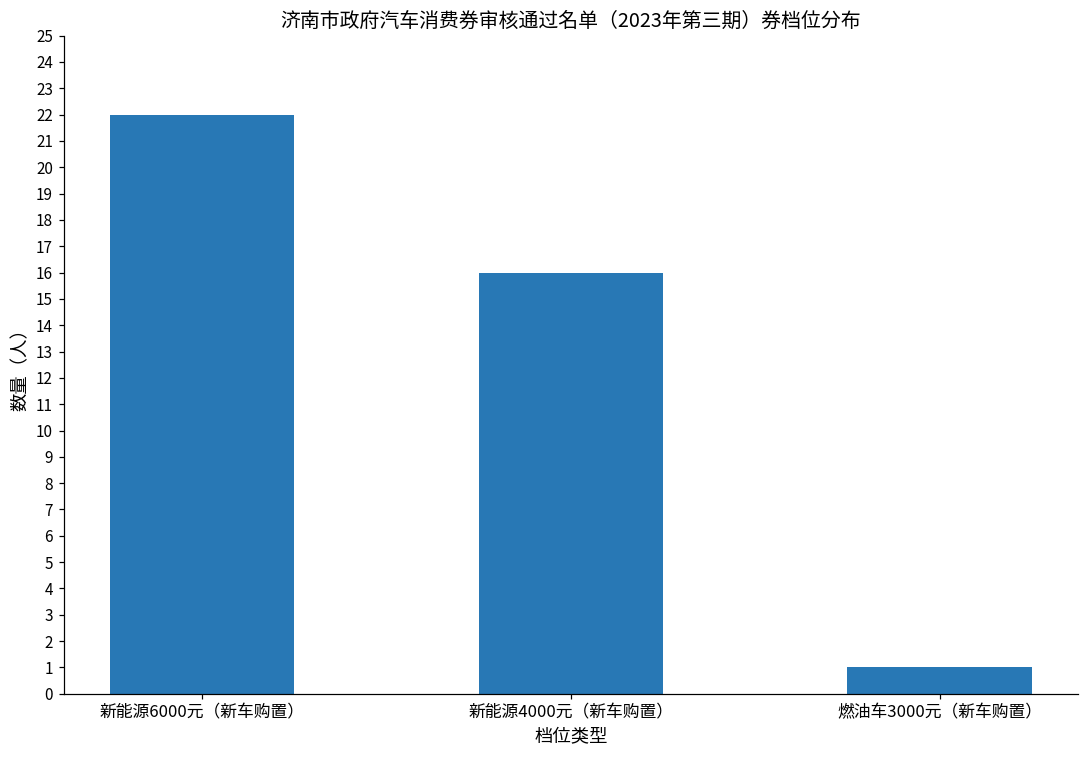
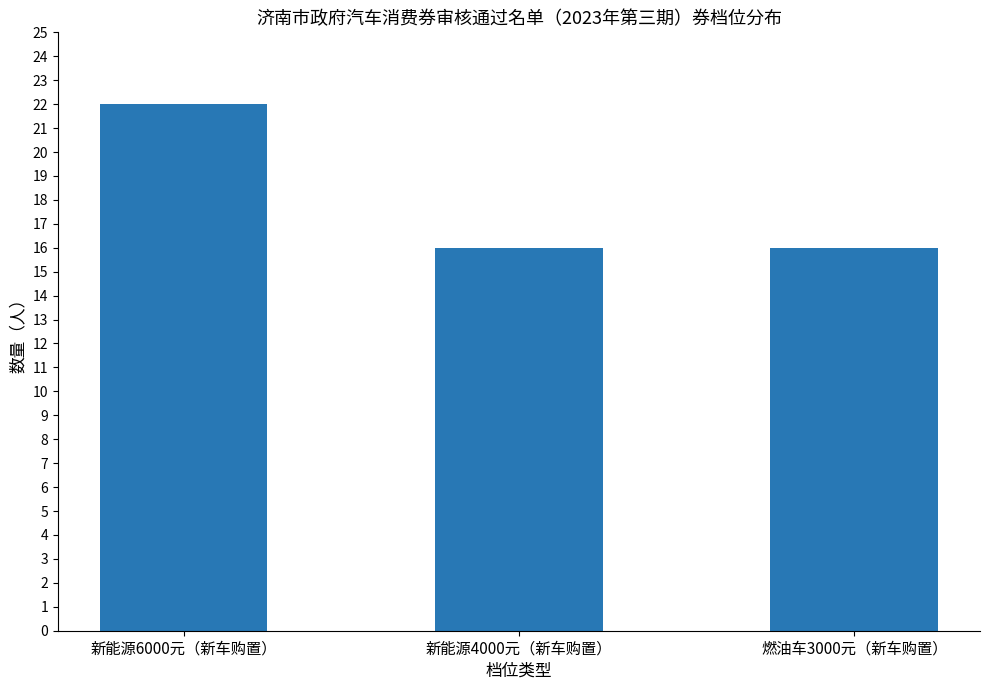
  {
    "新能源6000元（新车购置）": 22,
    "新能源4000元（新车购置）": 16,
-   "燃油车3000元（新车购置）": 1
+   "燃油车3000元（新车购置）": 16
  }
